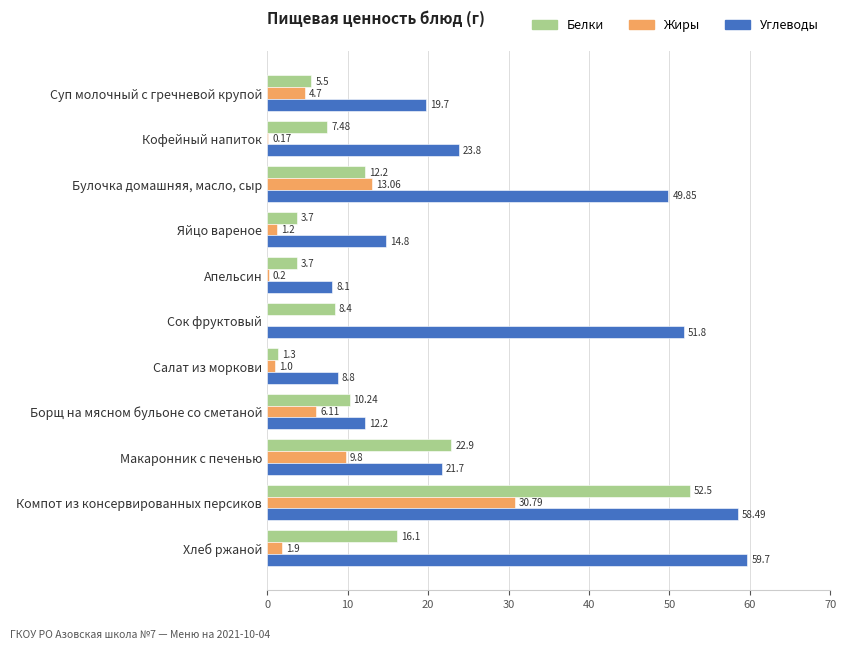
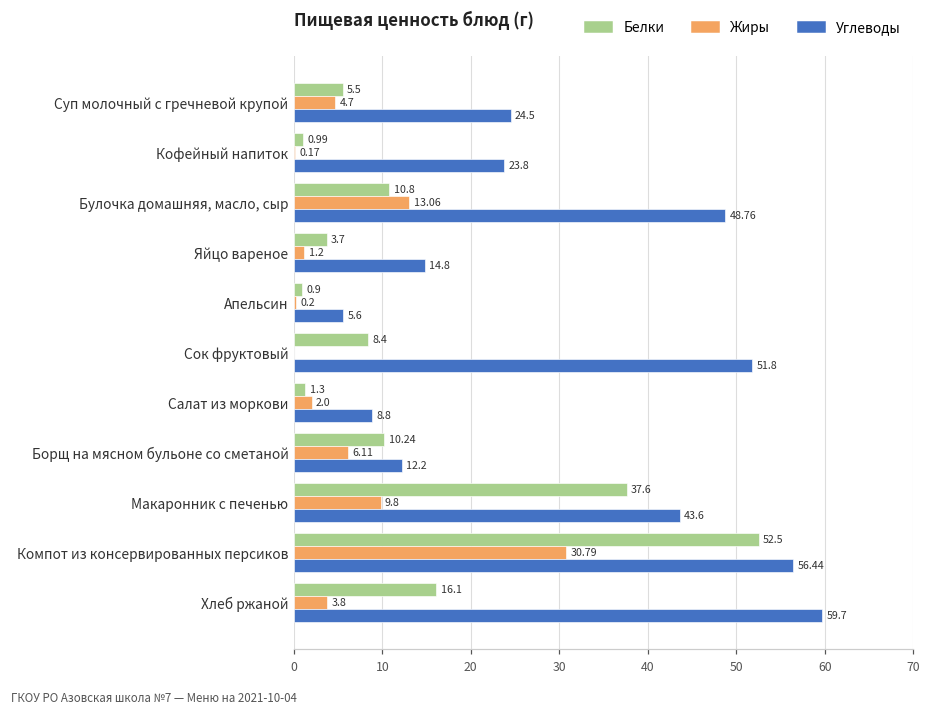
  {
    "Белки": {
      "Суп молочный с гречневой крупой": 5.5,
-     "Кофейный напиток": 7.48,
-     "Булочка домашняя, масло, сыр": 12.2,
+     "Кофейный напиток": 0.99,
+     "Булочка домашняя, масло, сыр": 10.8,
      "Яйцо вареное": 3.7,
-     "Апельсин": 3.7,
+     "Апельсин": 0.9,
      "Сок фруктовый": 8.4,
      "Салат из моркови": 1.3,
      "Борщ на мясном бульоне со сметаной": 10.24,
-     "Макаронник с печенью": 22.9,
+     "Макаронник с печенью": 37.6,
      "Компот из консервированных персиков": 52.5,
      "Хлеб ржаной": 16.1
    },
    "Жиры": {
      "Суп молочный с гречневой крупой": 4.7,
      "Кофейный напиток": 0.17,
      "Булочка домашняя, масло, сыр": 13.06,
      "Яйцо вареное": 1.2,
      "Апельсин": 0.2,
-     "Салат из моркови": 1.0,
+     "Салат из моркови": 2.0,
      "Борщ на мясном бульоне со сметаной": 6.11,
      "Макаронник с печенью": 9.8,
      "Компот из консервированных персиков": 30.79,
-     "Хлеб ржаной": 1.9
+     "Хлеб ржаной": 3.8
    },
    "Углеводы": {
-     "Суп молочный с гречневой крупой": 19.7,
+     "Суп молочный с гречневой крупой": 24.5,
      "Кофейный напиток": 23.8,
-     "Булочка домашняя, масло, сыр": 49.85,
+     "Булочка домашняя, масло, сыр": 48.76,
      "Яйцо вареное": 14.8,
-     "Апельсин": 8.1,
+     "Апельсин": 5.6,
      "Сок фруктовый": 51.8,
      "Салат из моркови": 8.8,
      "Борщ на мясном бульоне со сметаной": 12.2,
-     "Макаронник с печенью": 21.7,
-     "Компот из консервированных персиков": 58.49,
+     "Макаронник с печенью": 43.6,
+     "Компот из консервированных персиков": 56.44,
      "Хлеб ржаной": 59.7
    }
  }
